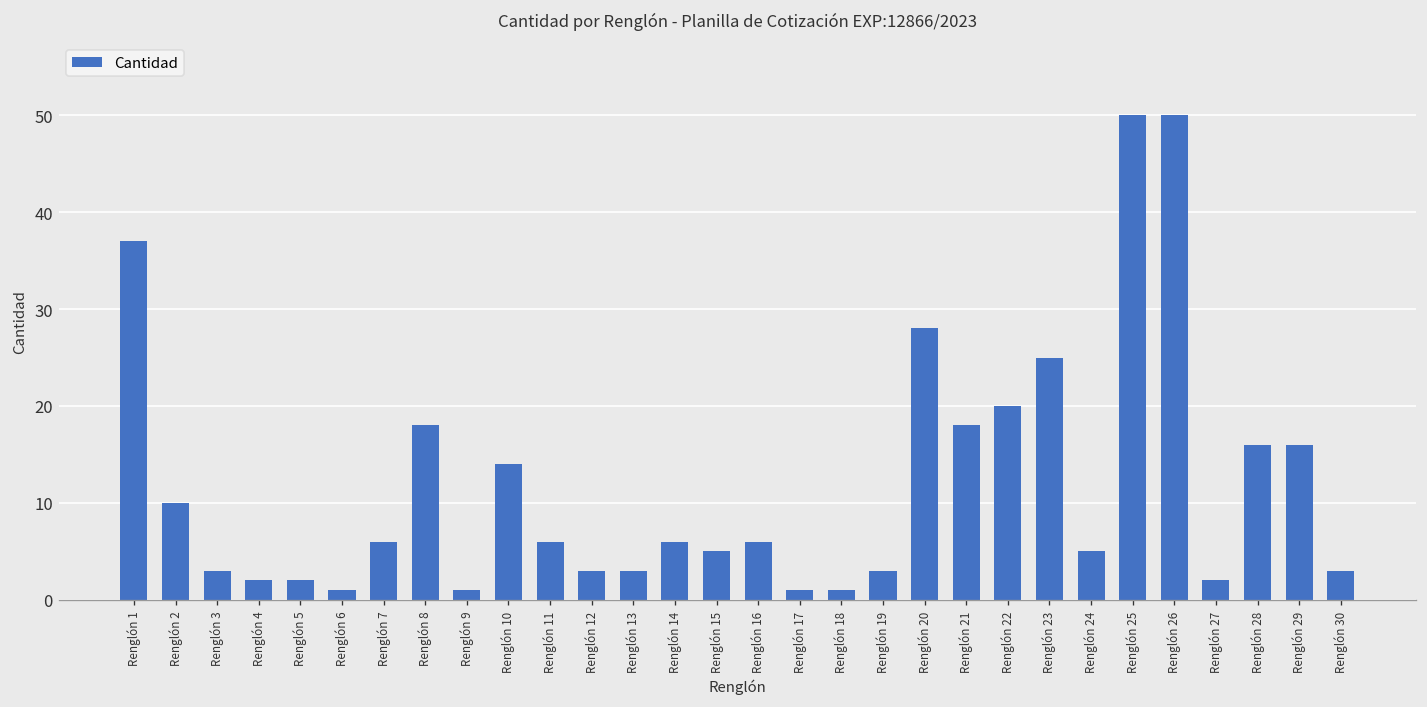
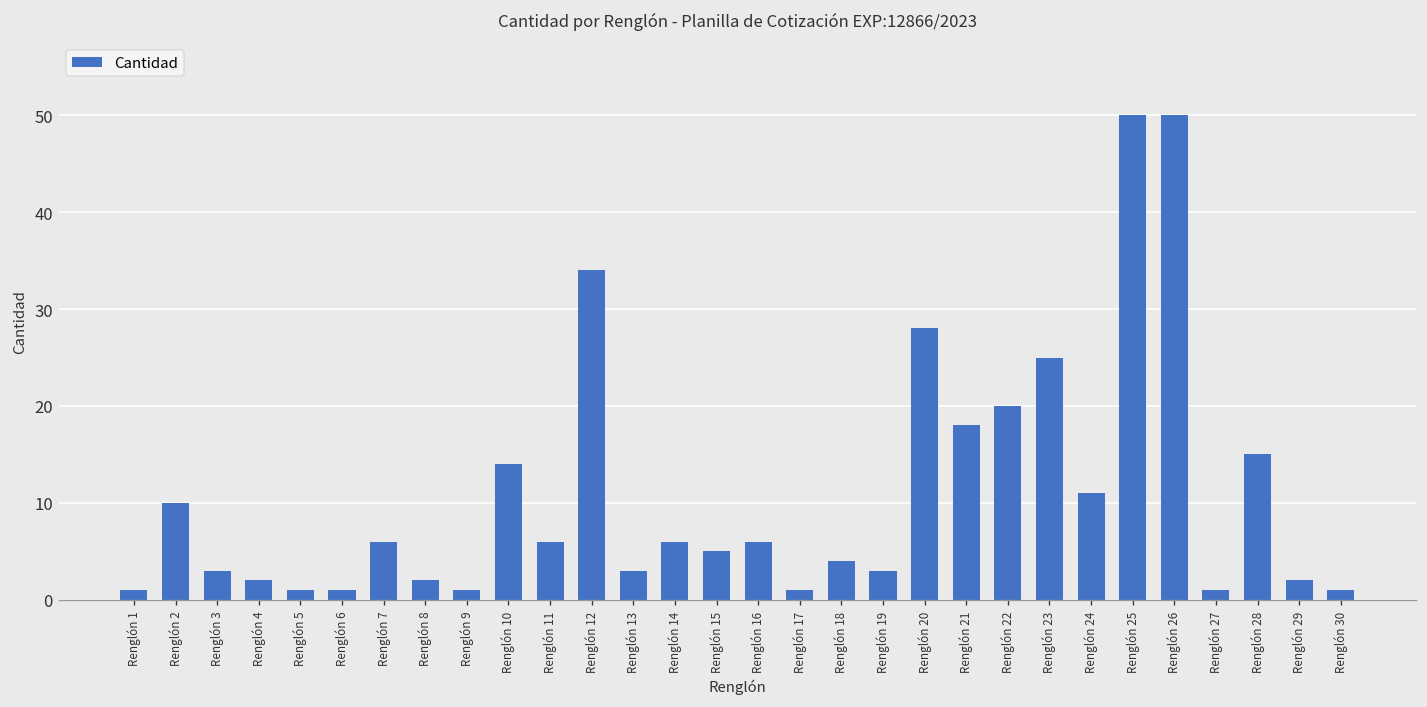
  {
-   "Renglón 1": 37,
+   "Renglón 1": 1,
    "Renglón 2": 10,
    "Renglón 3": 3,
    "Renglón 4": 2,
-   "Renglón 5": 2,
+   "Renglón 5": 1,
    "Renglón 6": 1,
    "Renglón 7": 6,
-   "Renglón 8": 18,
+   "Renglón 8": 2,
    "Renglón 9": 1,
    "Renglón 10": 14,
    "Renglón 11": 6,
-   "Renglón 12": 3,
+   "Renglón 12": 34,
    "Renglón 13": 3,
    "Renglón 14": 6,
    "Renglón 15": 5,
    "Renglón 16": 6,
    "Renglón 17": 1,
-   "Renglón 18": 1,
+   "Renglón 18": 4,
    "Renglón 19": 3,
    "Renglón 20": 28,
    "Renglón 21": 18,
    "Renglón 22": 20,
    "Renglón 23": 25,
-   "Renglón 24": 5,
+   "Renglón 24": 11,
    "Renglón 25": 50,
    "Renglón 26": 50,
-   "Renglón 27": 2,
-   "Renglón 28": 16,
-   "Renglón 29": 16,
-   "Renglón 30": 3
+   "Renglón 27": 1,
+   "Renglón 28": 15,
+   "Renglón 29": 2,
+   "Renglón 30": 1
  }
